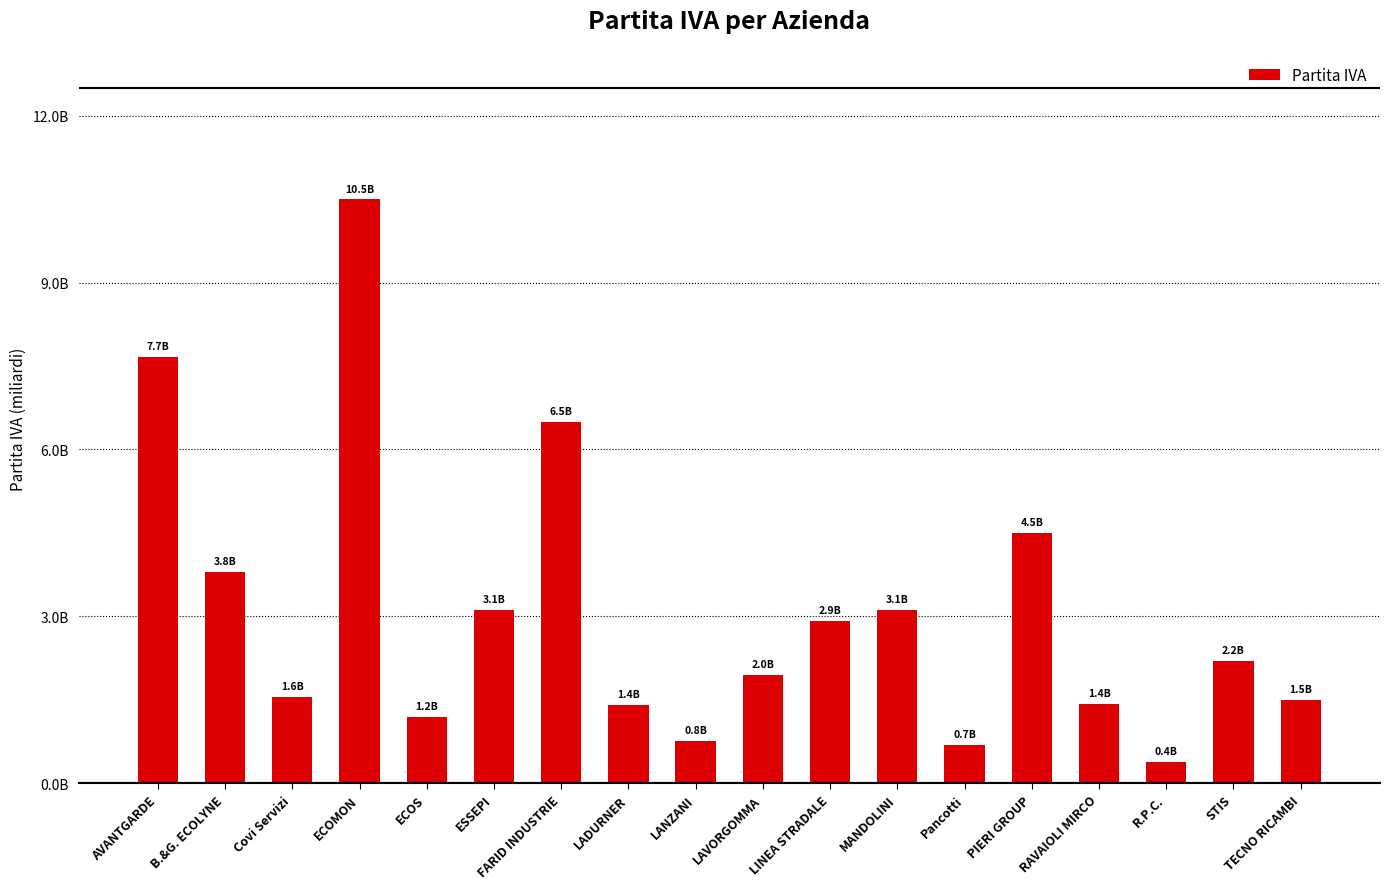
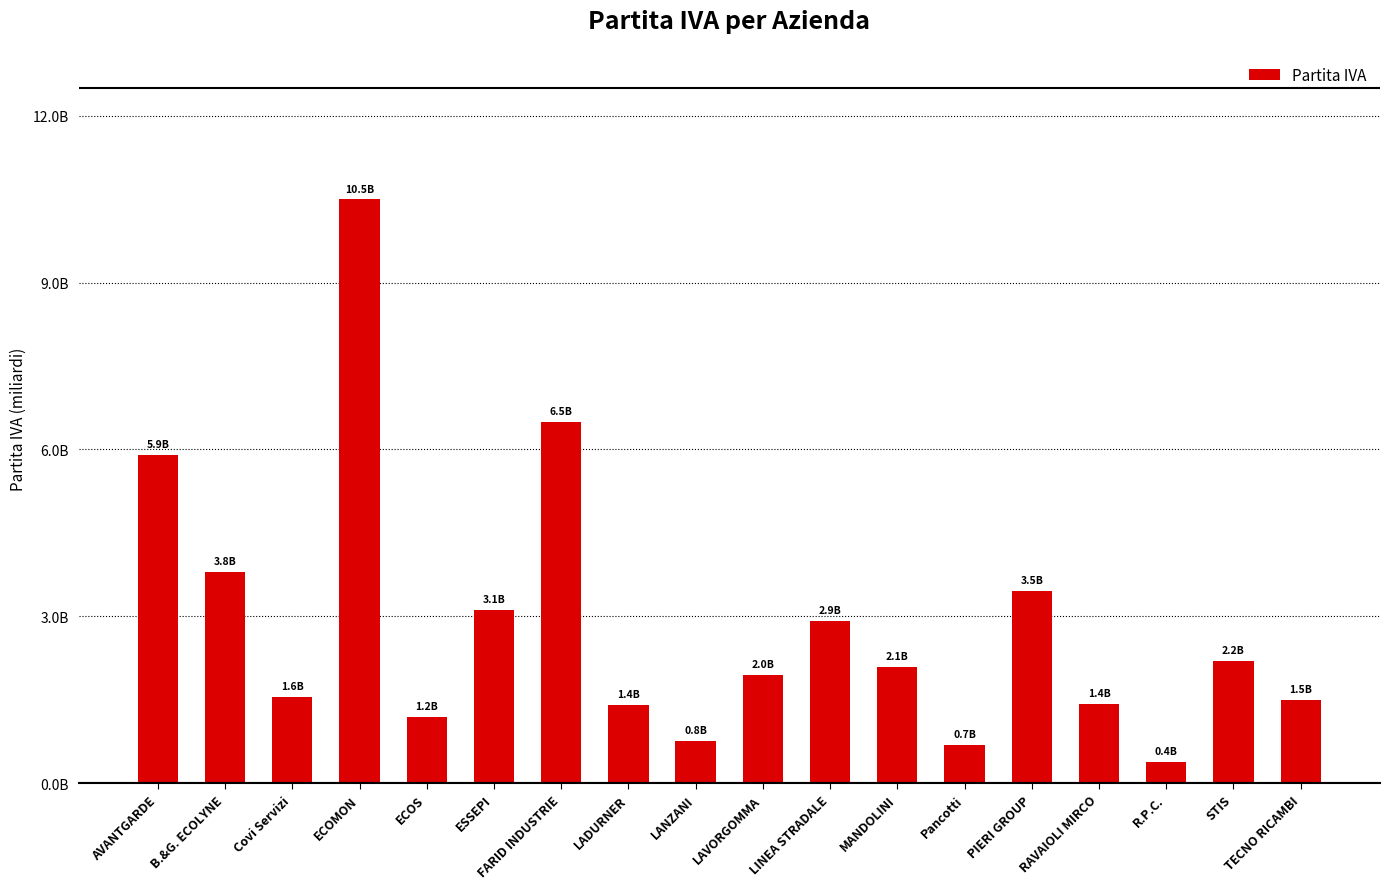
  {
-   "AVANTGARDE": "7.7B",
+   "AVANTGARDE": "5.9B",
    "B.&G. ECOLYNE": "3.8B",
    "Covi Servizi": "1.6B",
    "ECOMON": "10.5B",
    "ECOS": "1.2B",
    "ESSEPI": "3.1B",
    "FARID INDUSTRIE": "6.5B",
    "LADURNER": "1.4B",
    "LANZANI": "0.8B",
    "LAVORGOMMA": "2.0B",
    "LINEA STRADALE": "2.9B",
-   "MANDOLINI": "3.1B",
+   "MANDOLINI": "2.1B",
    "Pancotti": "0.7B",
-   "PIERI GROUP": "4.5B",
+   "PIERI GROUP": "3.5B",
    "RAVAIOLI MIRCO": "1.4B",
    "R.P.C.": "0.4B",
    "STIS": "2.2B",
    "TECNO RICAMBI": "1.5B"
  }
